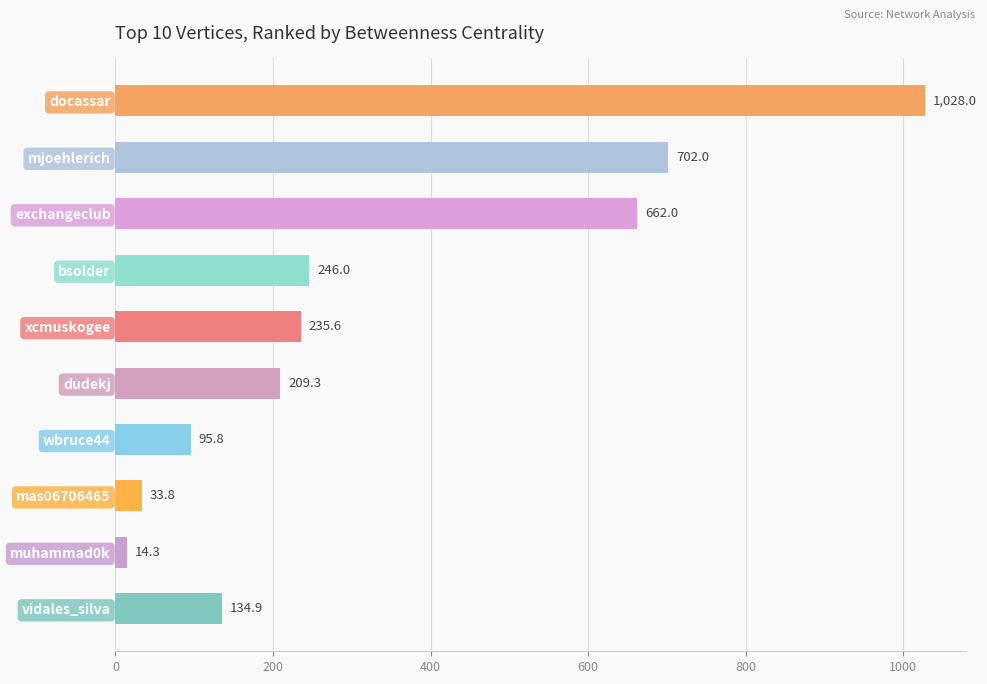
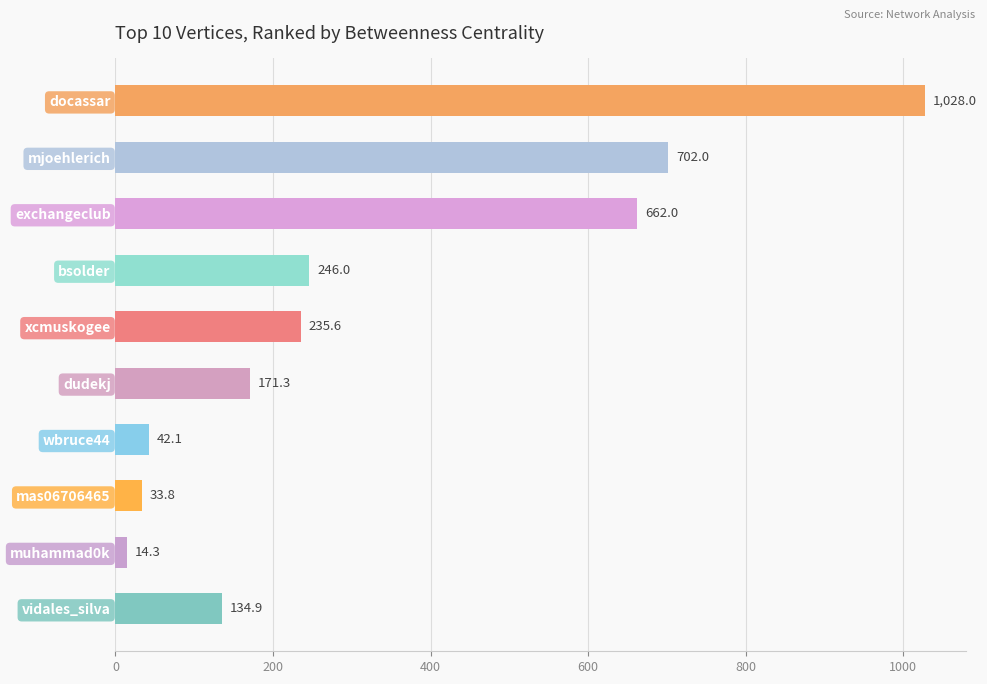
  {
    "docassar": "1,028.0",
    "mjoehlerich": "702.0",
    "exchangeclub": "662.0",
    "bsolder": "246.0",
    "xcmuskogee": "235.6",
-   "dudekj": "209.3",
-   "wbruce44": "95.8",
+   "dudekj": "171.3",
+   "wbruce44": "42.1",
    "mas06706465": "33.8",
    "muhammad0k": "14.3",
    "vidales_silva": "134.9"
  }
